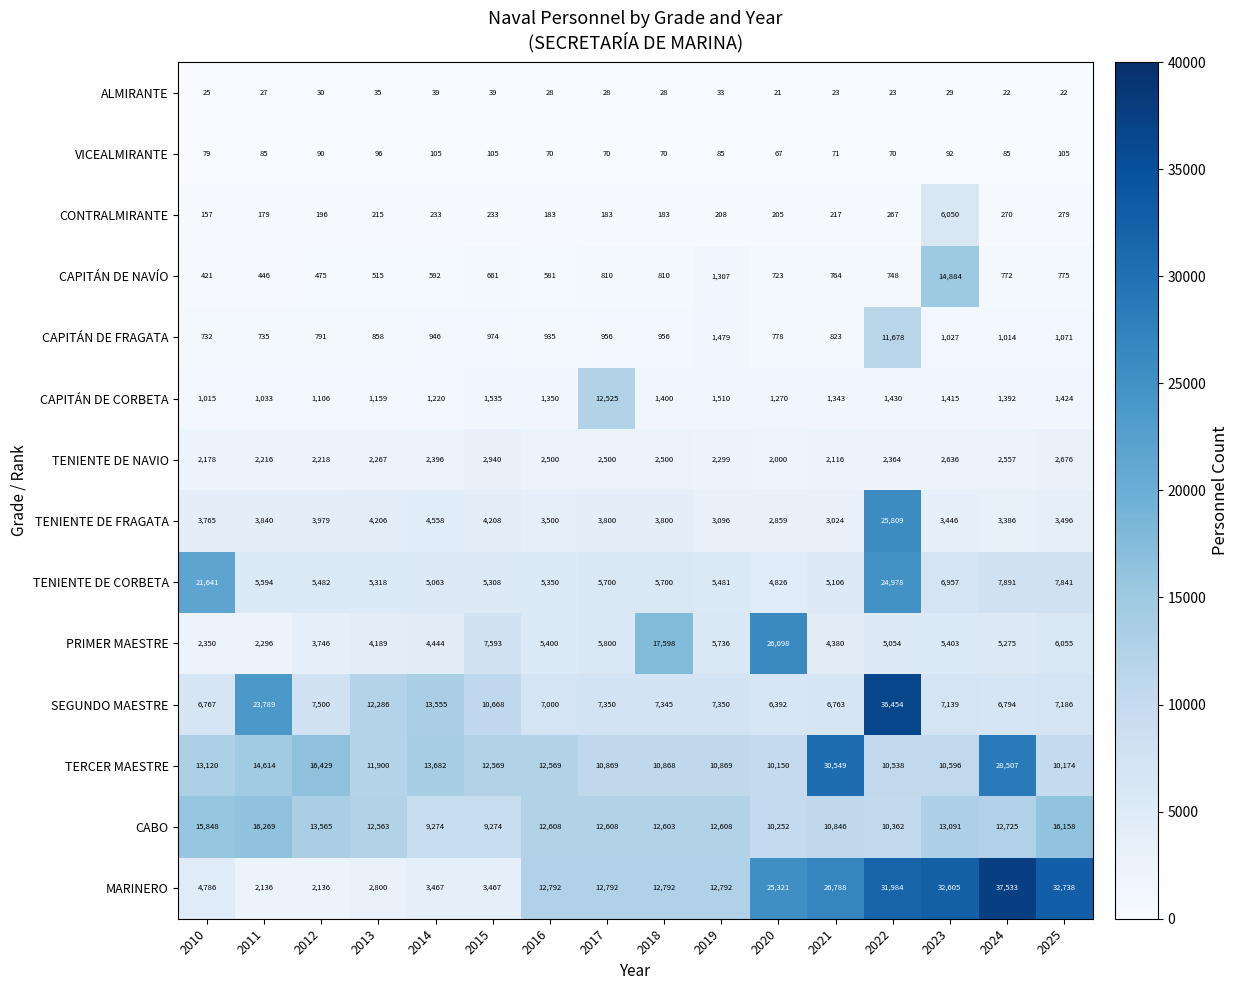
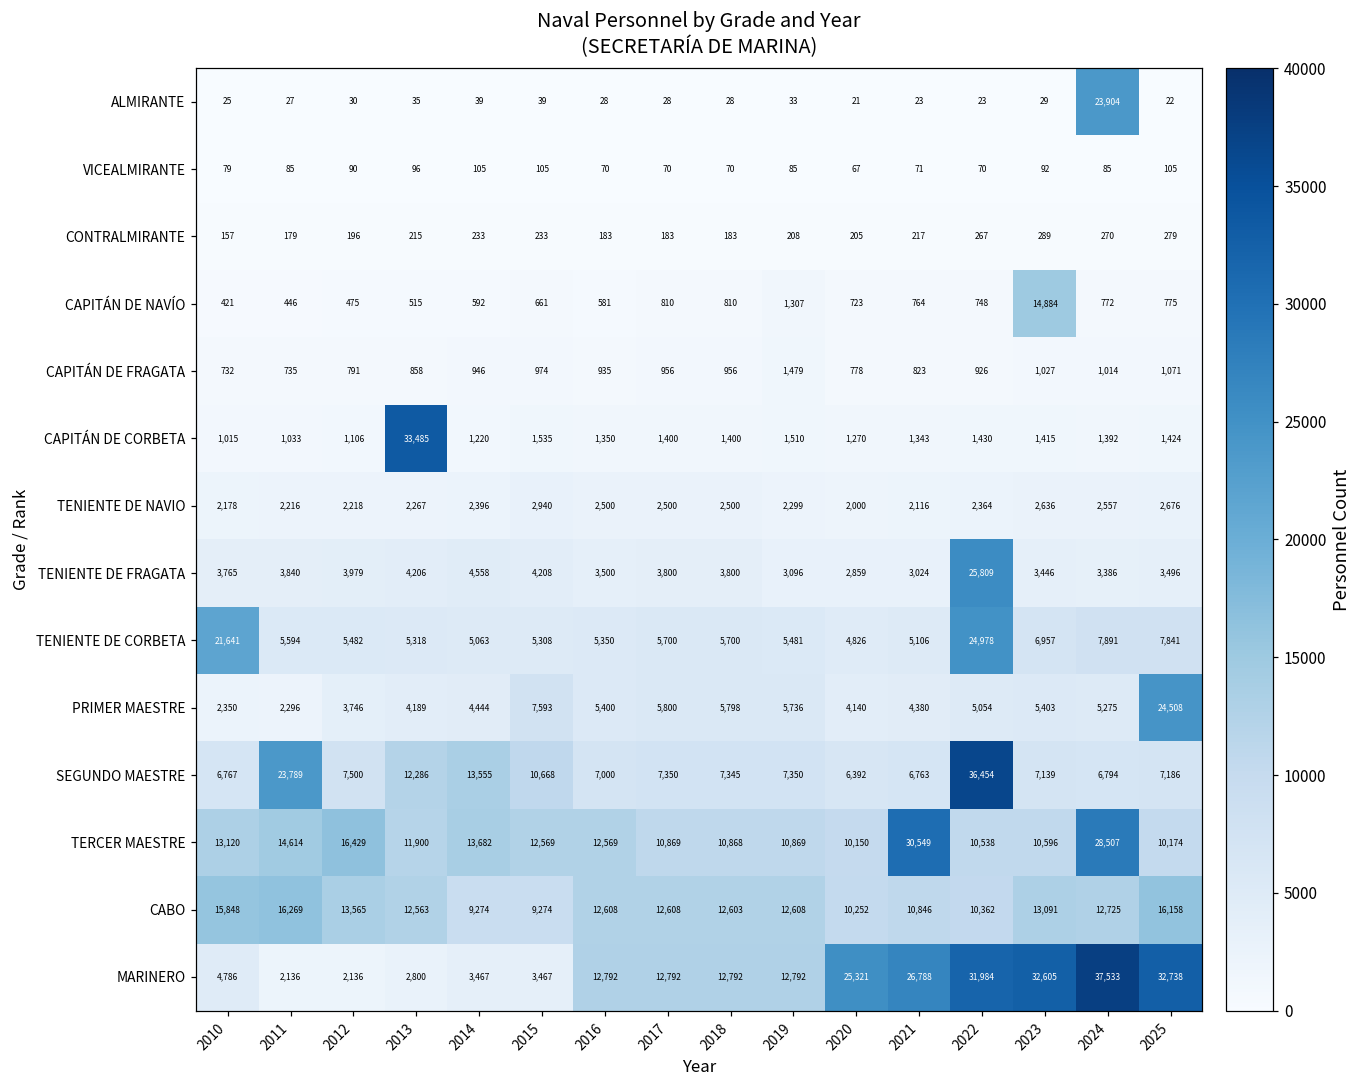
  {
    "ALMIRANTE": {
      "2010": "25",
      "2011": "27",
      "2012": "30",
      "2013": "35",
      "2014": "39",
      "2015": "39",
      "2016": "28",
      "2017": "28",
      "2018": "28",
      "2019": "33",
      "2020": "21",
      "2021": "23",
      "2022": "23",
      "2023": "29",
-     "2024": "22",
+     "2024": "23,904",
      "2025": "22"
    },
    "CONTRALMIRANTE": {
      "2010": "157",
      "2011": "179",
      "2012": "196",
      "2013": "215",
      "2014": "233",
      "2015": "233",
      "2016": "183",
      "2017": "183",
      "2018": "183",
      "2019": "208",
      "2020": "205",
      "2021": "217",
      "2022": "267",
-     "2023": "6,050",
+     "2023": "289",
      "2024": "270",
      "2025": "279"
    },
    "CAPITÁN DE FRAGATA": {
      "2010": "732",
      "2011": "735",
      "2012": "791",
      "2013": "858",
      "2014": "946",
      "2015": "974",
      "2016": "935",
      "2017": "956",
      "2018": "956",
      "2019": "1,479",
      "2020": "778",
      "2021": "823",
-     "2022": "11,678",
+     "2022": "926",
      "2023": "1,027",
      "2024": "1,014",
      "2025": "1,071"
    },
    "CAPITÁN DE CORBETA": {
      "2010": "1,015",
      "2011": "1,033",
      "2012": "1,106",
-     "2013": "1,159",
+     "2013": "33,485",
      "2014": "1,220",
      "2015": "1,535",
      "2016": "1,350",
-     "2017": "12,525",
+     "2017": "1,400",
      "2018": "1,400",
      "2019": "1,510",
      "2020": "1,270",
      "2021": "1,343",
      "2022": "1,430",
      "2023": "1,415",
      "2024": "1,392",
      "2025": "1,424"
    },
    "PRIMER MAESTRE": {
      "2010": "2,350",
      "2011": "2,296",
      "2012": "3,746",
      "2013": "4,189",
      "2014": "4,444",
      "2015": "7,593",
      "2016": "5,400",
      "2017": "5,800",
-     "2018": "17,598",
+     "2018": "5,798",
      "2019": "5,736",
-     "2020": "26,098",
+     "2020": "4,140",
      "2021": "4,380",
      "2022": "5,054",
      "2023": "5,403",
      "2024": "5,275",
-     "2025": "6,055"
+     "2025": "24,508"
    }
  }
